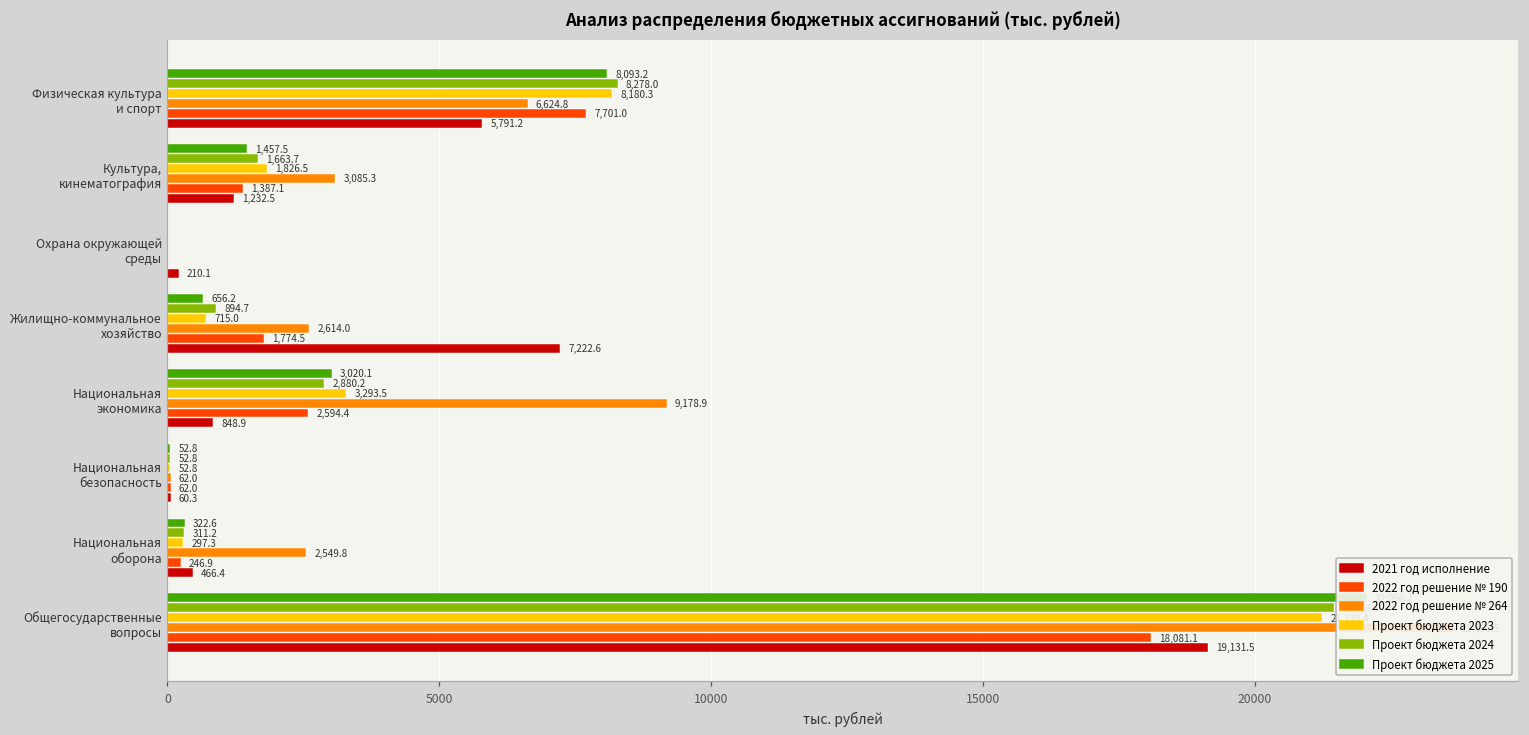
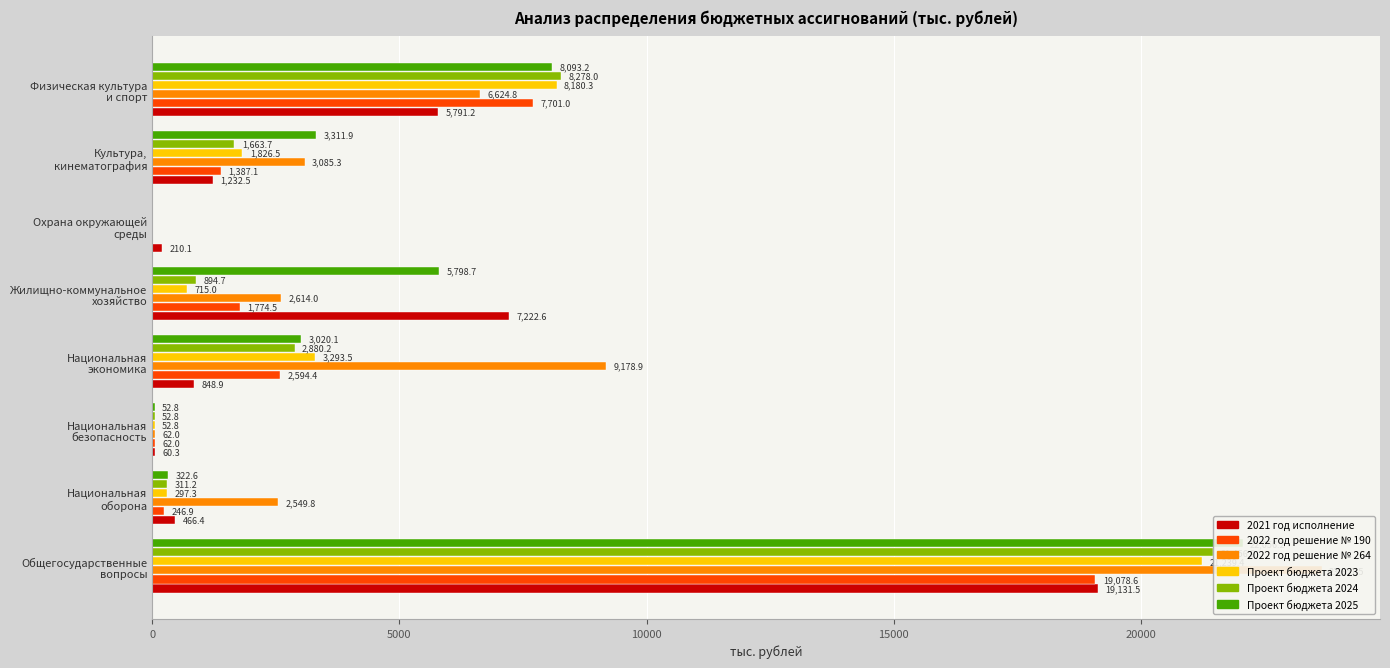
  {
    "2021 год исполнение": {
      "Физическая культура и спорт": "5,791.2",
      "Культура, кинематография": "1,232.5",
      "Охрана окружающей среды": "210.1",
      "Жилищно-коммунальное хозяйство": "7,222.6",
      "Национальная экономика": "848.9",
      "Национальная безопасность": "60.3",
      "Национальная оборона": "466.4",
      "Общегосударственные вопросы": "19,131.5"
    },
    "2022 год решение № 190": {
      "Физическая культура и спорт": "7,701.0",
      "Культура, кинематография": "1,387.1",
      "Жилищно-коммунальное хозяйство": "1,774.5",
      "Национальная экономика": "2,594.4",
      "Национальная безопасность": "62.0",
      "Национальная оборона": "246.9",
-     "Общегосударственные вопросы": "18,081.1"
+     "Общегосударственные вопросы": "19,078.6"
    },
    "2022 год решение № 264": {
      "Физическая культура и спорт": "6,624.8",
      "Культура, кинематография": "3,085.3",
      "Жилищно-коммунальное хозяйство": "2,614.0",
      "Национальная экономика": "9,178.9",
      "Национальная безопасность": "62.0",
      "Национальная оборона": "2,549.8"
    },
    "Проект бюджета 2023": {
      "Физическая культура и спорт": "8,180.3",
      "Культура, кинематография": "1,826.5",
      "Жилищно-коммунальное хозяйство": "715.0",
      "Национальная экономика": "3,293.5",
      "Национальная безопасность": "52.8",
      "Национальная оборона": "297.3"
    },
    "Проект бюджета 2024": {
      "Физическая культура и спорт": "8,278.0",
      "Культура, кинематография": "1,663.7",
      "Жилищно-коммунальное хозяйство": "894.7",
      "Национальная экономика": "2,880.2",
      "Национальная безопасность": "52.8",
      "Национальная оборона": "311.2"
    },
    "Проект бюджета 2025": {
      "Физическая культура и спорт": "8,093.2",
-     "Культура, кинематография": "1,457.5",
-     "Жилищно-коммунальное хозяйство": "656.2",
+     "Культура, кинематография": "3,311.9",
+     "Жилищно-коммунальное хозяйство": "5,798.7",
      "Национальная экономика": "3,020.1",
      "Национальная безопасность": "52.8",
      "Национальная оборона": "322.6"
    }
  }
